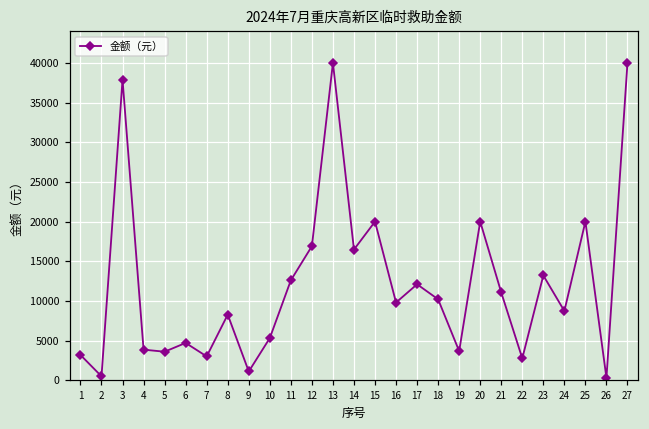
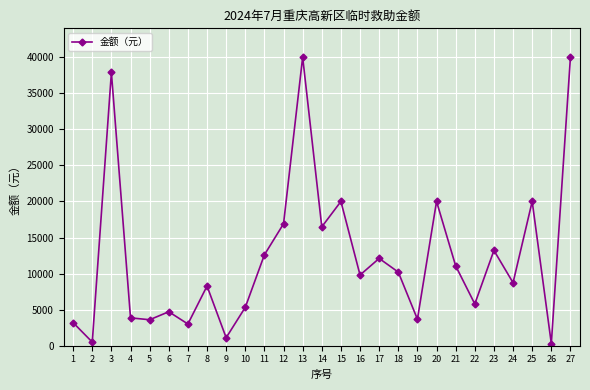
  {
    "1": 3000,
    "2": 1000,
    "3": 38000,
    "4": 4000,
    "5": 4000,
    "6": 5000,
    "7": 3000,
    "8": 8000,
    "9": 1000,
    "10": 5000,
    "11": 13000,
    "12": 17000,
    "13": 40000,
    "14": 16000,
    "15": 20000,
    "16": 10000,
    "17": 12000,
    "18": 10000,
    "19": 4000,
    "20": 20000,
    "21": 11000,
-   "22": 3000,
+   "22": 6000,
    "23": 13000,
    "24": 9000,
    "25": 20000,
    "26": 0,
    "27": 40000
  }
